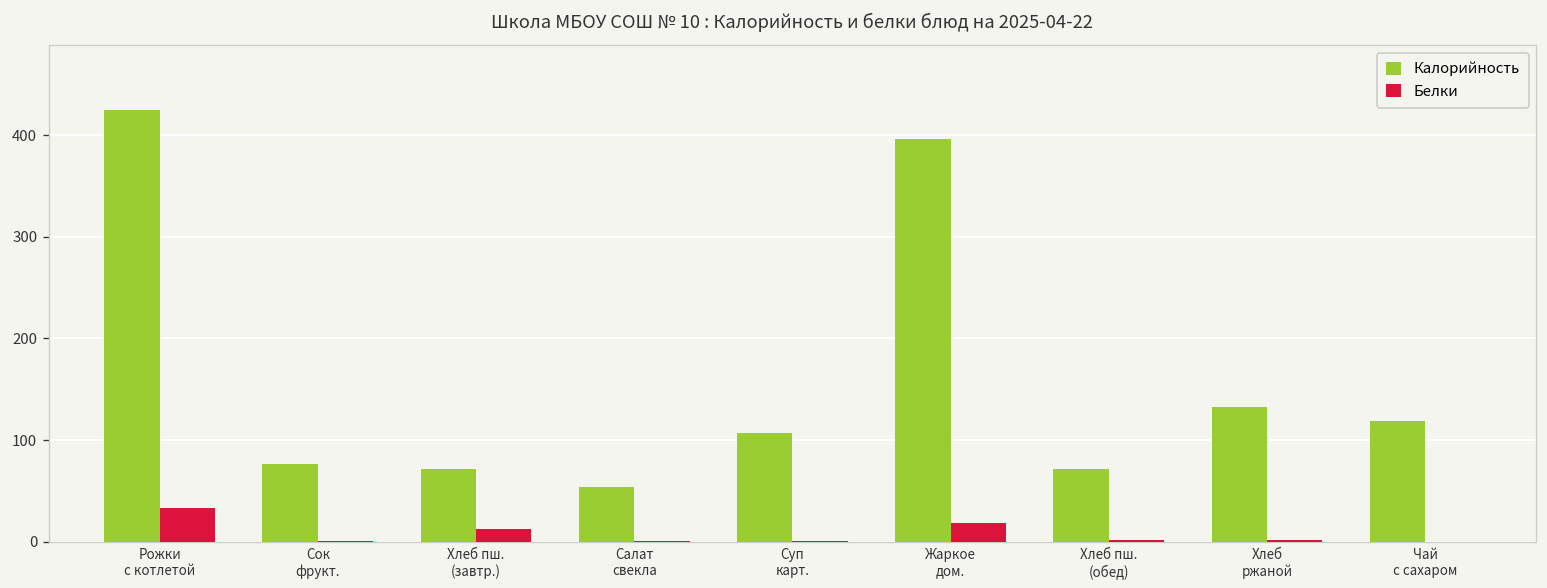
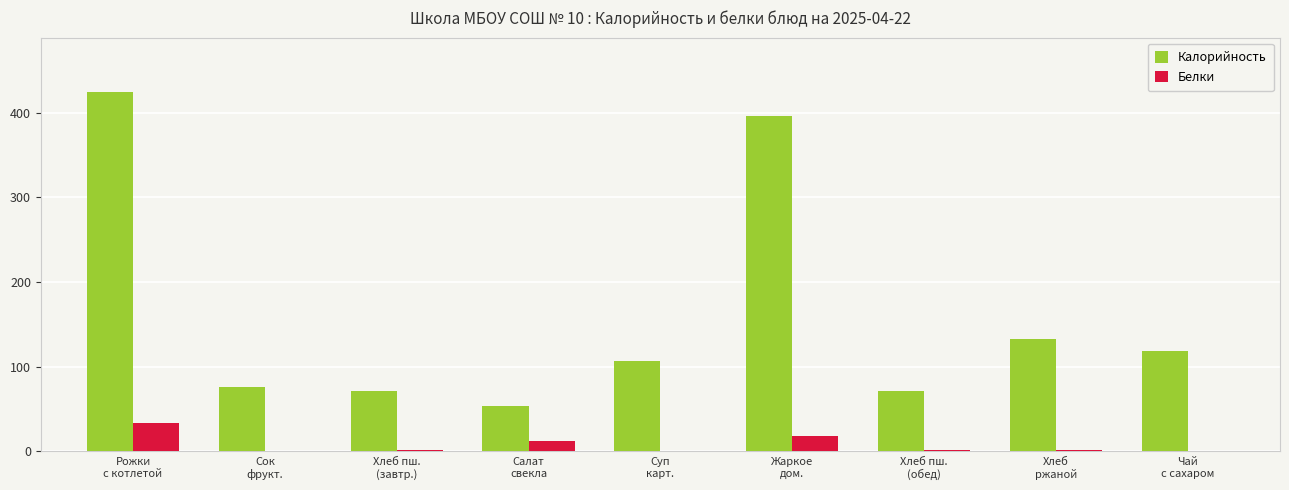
  {
    "Калорийность": {
      "Рожки с котлетой": 430,
      "Сок фрукт.": 80,
      "Хлеб пш. (завтр.)": 70,
      "Салат свекла": 50,
      "Суп карт.": 110,
      "Жаркое дом.": 400,
      "Хлеб пш. (обед)": 70,
      "Хлеб ржаной": 130,
      "Чай с сахаром": 120
    },
    "Белки": {
      "Рожки с котлетой": 30,
-     "Хлеб пш. (завтр.)": 10,
-     "Салат свекла": 0,
+     "Хлеб пш. (завтр.)": 0,
+     "Салат свекла": 10,
      "Жаркое дом.": 20,
      "Чай с сахаром": 0
    }
  }
